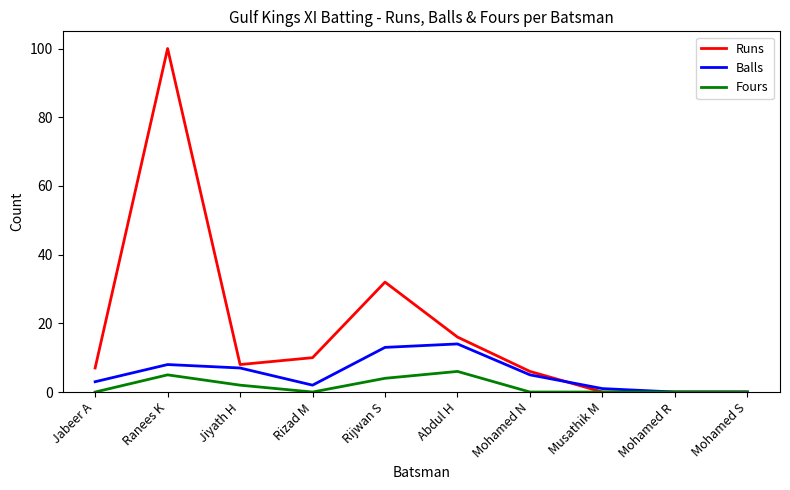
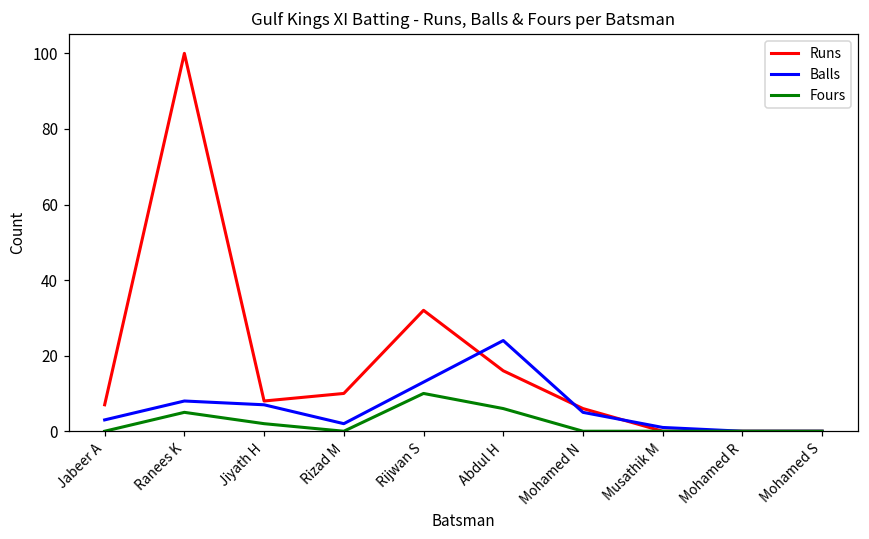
  {
    "Runs": {
      "Jabeer A": 7,
      "Ranees K": 100,
      "Jiyath H": 8,
      "Rizad M": 10,
      "Rijwan S": 32,
      "Abdul H": 16,
      "Mohamed N": 6
    },
    "Balls": {
      "Jabeer A": 3,
      "Ranees K": 8,
      "Jiyath H": 7,
      "Rizad M": 2,
      "Rijwan S": 13,
-     "Abdul H": 14,
+     "Abdul H": 24,
      "Mohamed N": 5,
      "Musathik M": 1
    },
    "Fours": {
      "Jabeer A": 0,
      "Ranees K": 5,
      "Jiyath H": 2,
      "Rizad M": 0,
-     "Rijwan S": 4,
+     "Rijwan S": 10,
      "Abdul H": 6,
      "Mohamed N": 0
    }
  }
